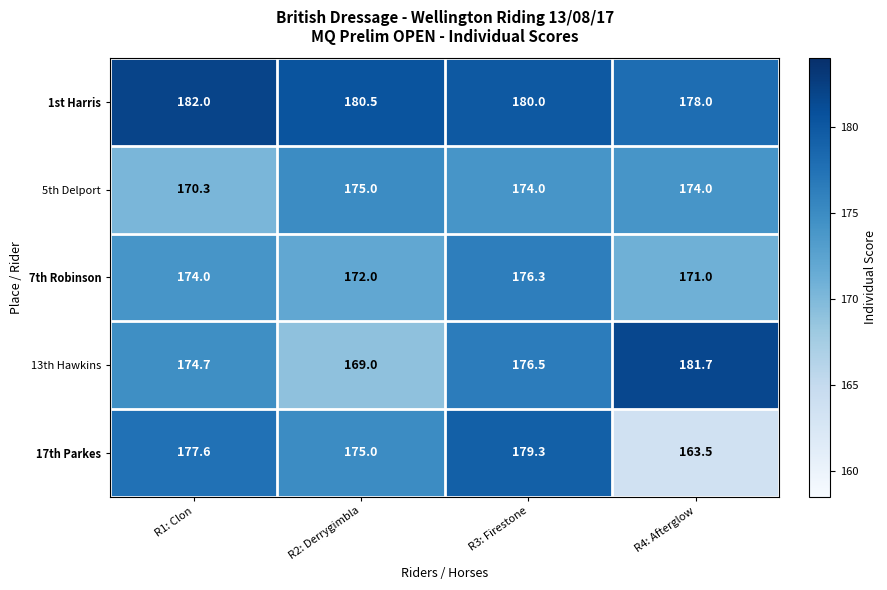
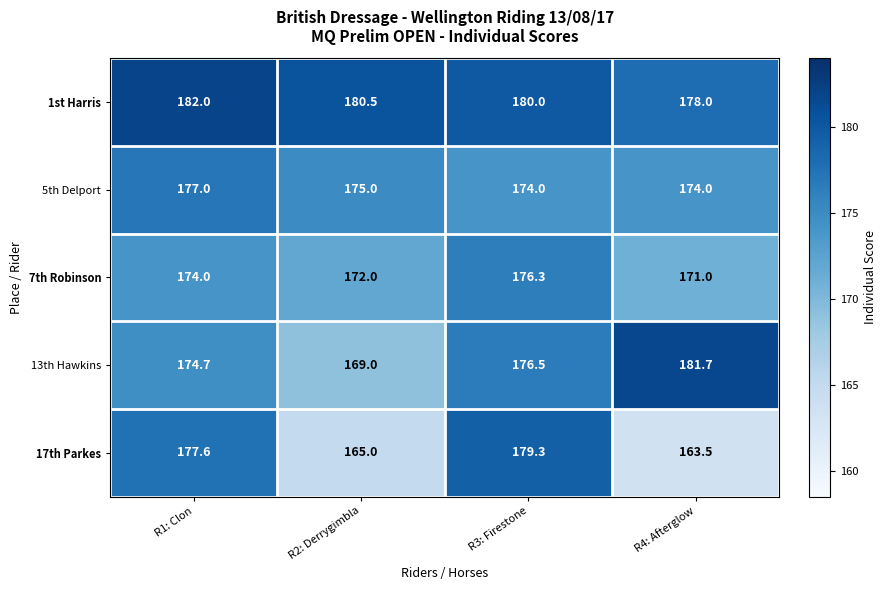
  {
    "1st Harris": {
      "R1: Clon": 182.0,
      "R2: Derrygimbla": 180.5,
      "R3: Firestone": 180.0,
      "R4: Afterglow": 178.0
    },
    "5th Delport": {
-     "R1: Clon": 170.3,
+     "R1: Clon": 177.0,
      "R2: Derrygimbla": 175.0,
      "R3: Firestone": 174.0,
      "R4: Afterglow": 174.0
    },
    "7th Robinson": {
      "R1: Clon": 174.0,
      "R2: Derrygimbla": 172.0,
      "R3: Firestone": 176.3,
      "R4: Afterglow": 171.0
    },
    "13th Hawkins": {
      "R1: Clon": 174.7,
      "R2: Derrygimbla": 169.0,
      "R3: Firestone": 176.5,
      "R4: Afterglow": 181.7
    },
    "17th Parkes": {
      "R1: Clon": 177.6,
-     "R2: Derrygimbla": 175.0,
+     "R2: Derrygimbla": 165.0,
      "R3: Firestone": 179.3,
      "R4: Afterglow": 163.5
    }
  }
